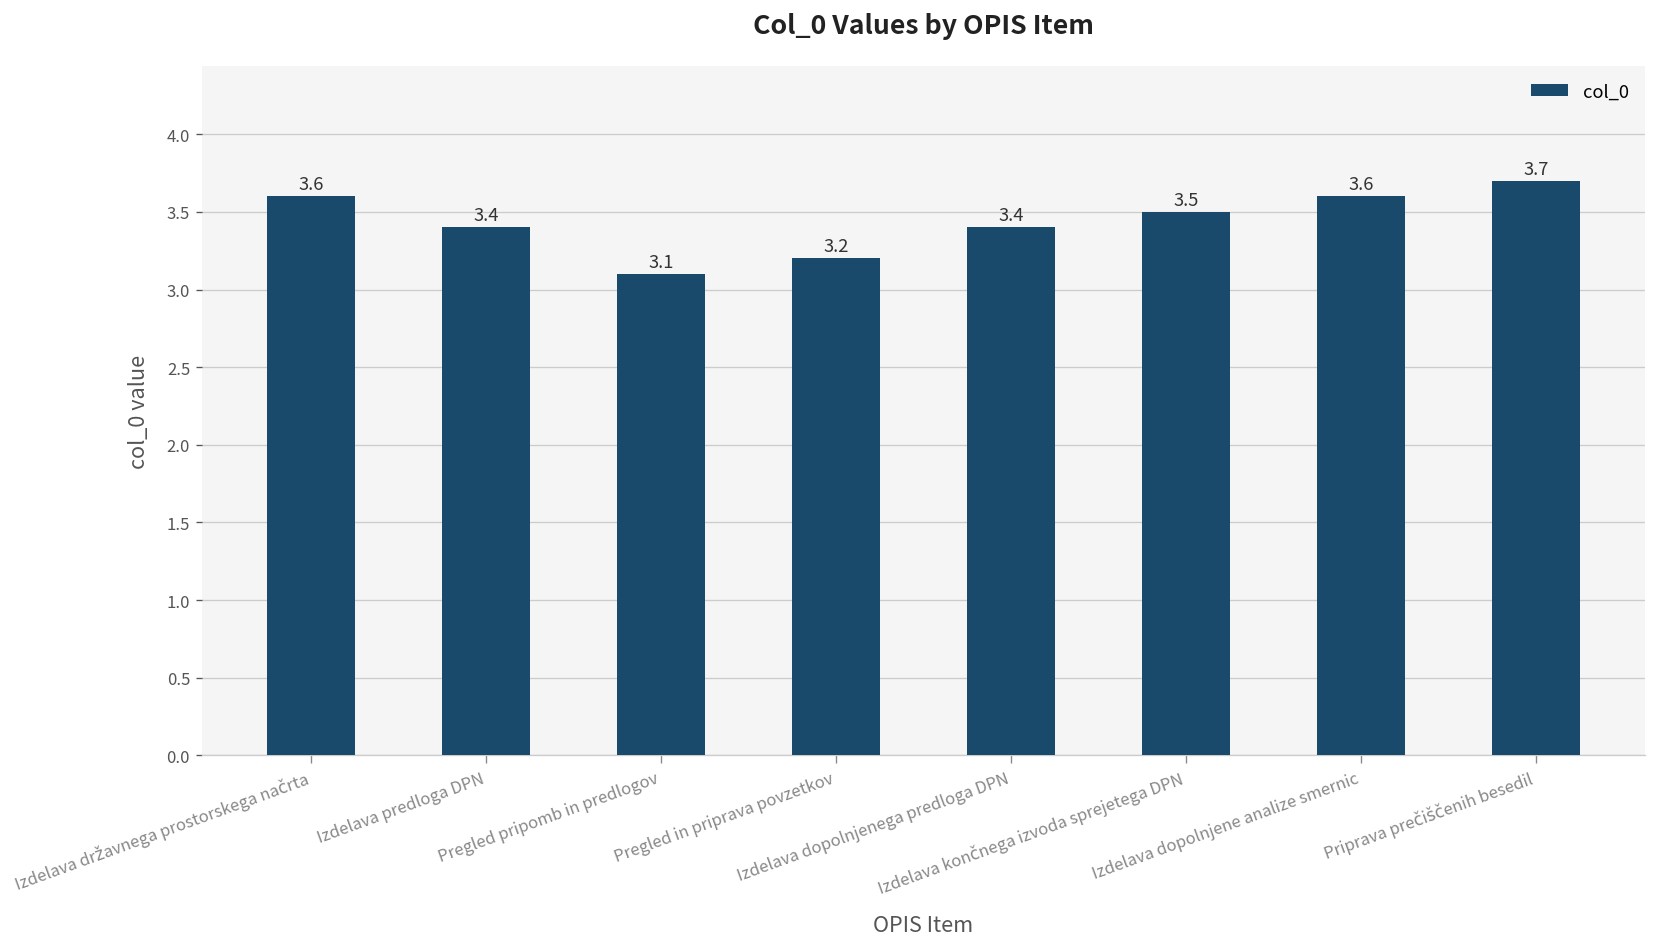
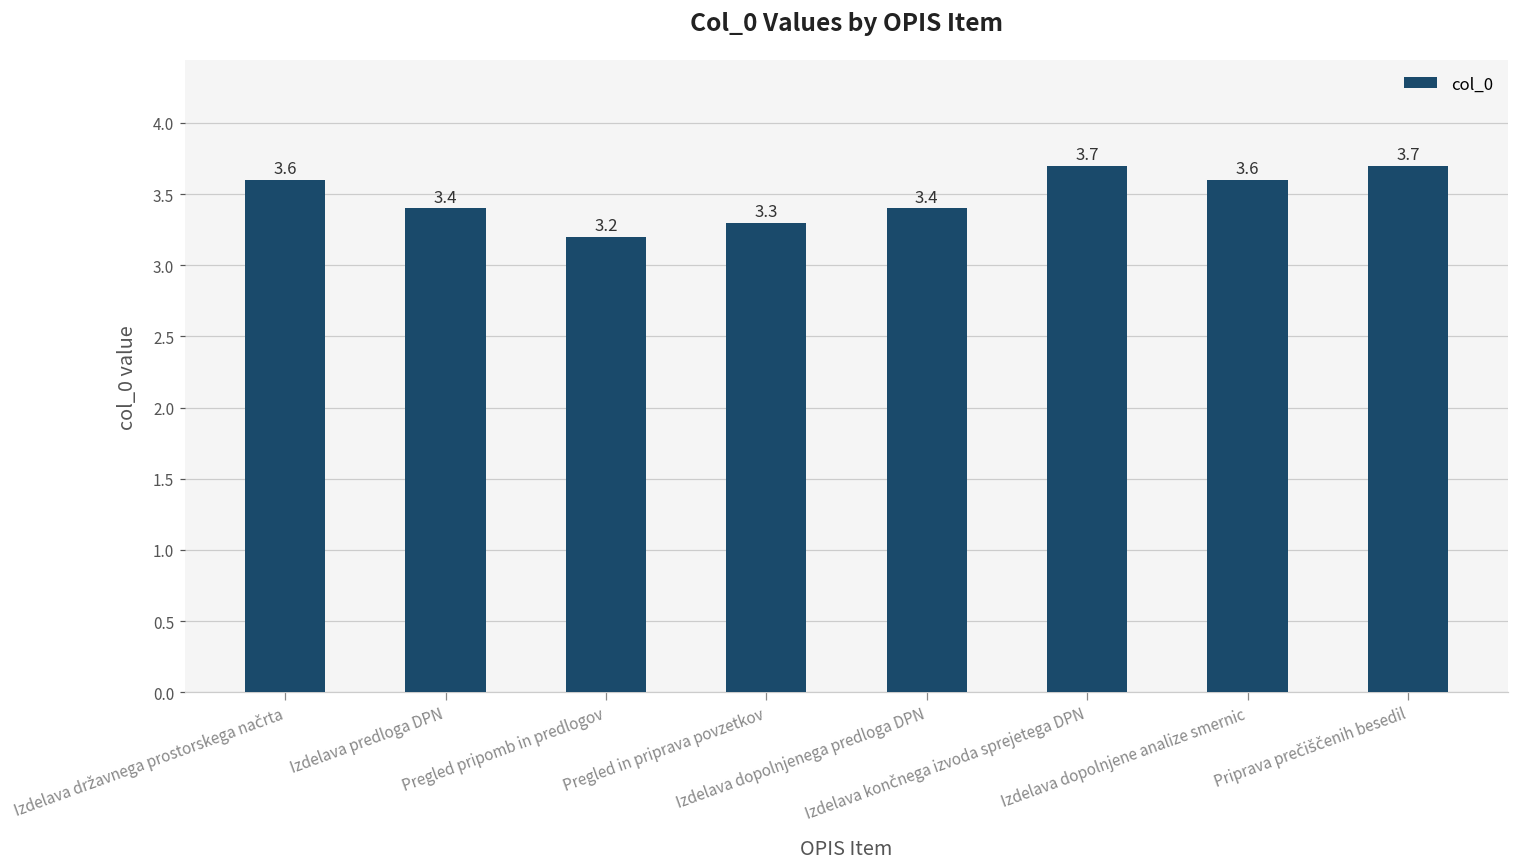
  {
    "Izdelava državnega prostorskega načrta": 3.6,
    "Izdelava predloga DPN": 3.4,
-   "Pregled pripomb in predlogov": 3.1,
-   "Pregled in priprava povzetkov": 3.2,
+   "Pregled pripomb in predlogov": 3.2,
+   "Pregled in priprava povzetkov": 3.3,
    "Izdelava dopolnjenega predloga DPN": 3.4,
-   "Izdelava končnega izvoda sprejetega DPN": 3.5,
+   "Izdelava končnega izvoda sprejetega DPN": 3.7,
    "Izdelava dopolnjene analize smernic": 3.6,
    "Priprava prečiščenih besedil": 3.7
  }
